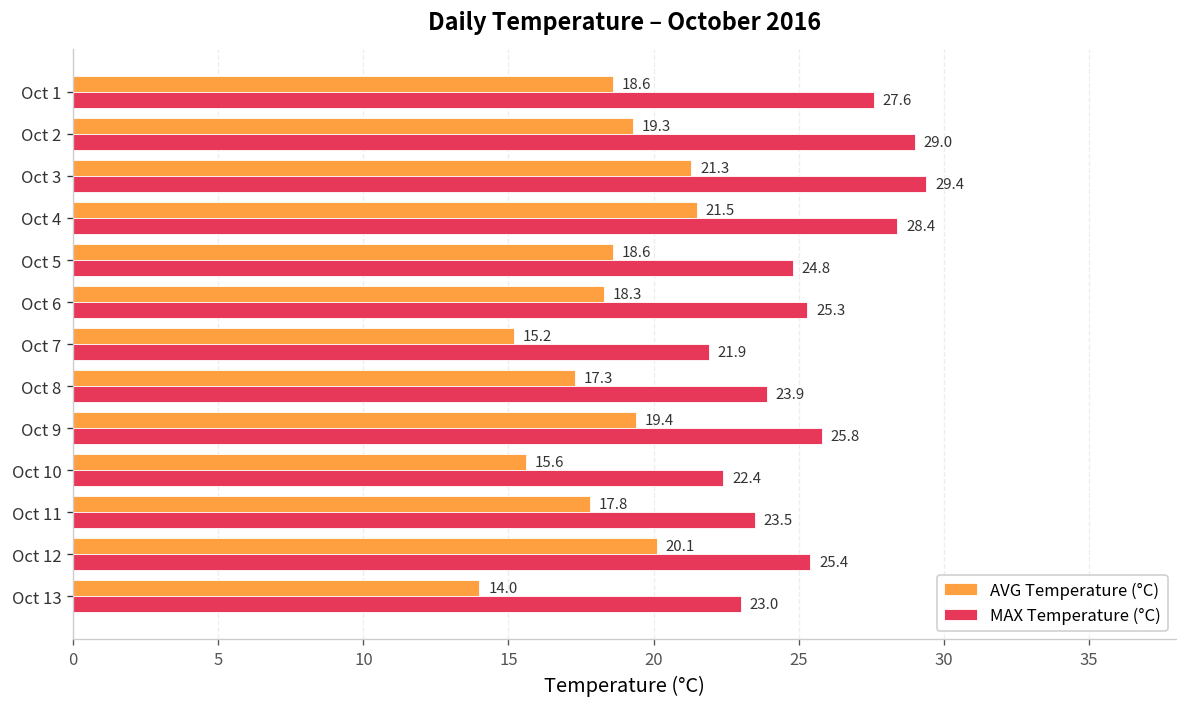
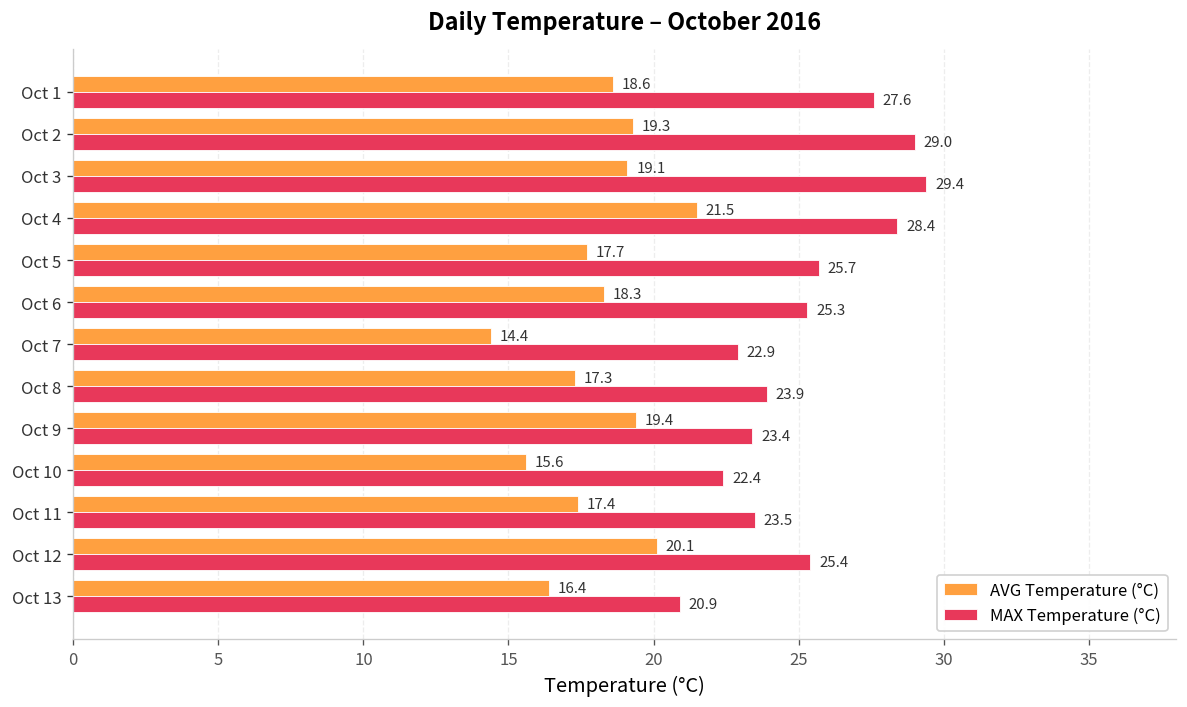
  {
    "AVG Temperature (°C)": {
      "Oct 1": 18.6,
      "Oct 2": 19.3,
-     "Oct 3": 21.3,
+     "Oct 3": 19.1,
      "Oct 4": 21.5,
-     "Oct 5": 18.6,
+     "Oct 5": 17.7,
      "Oct 6": 18.3,
-     "Oct 7": 15.2,
+     "Oct 7": 14.4,
      "Oct 8": 17.3,
      "Oct 9": 19.4,
      "Oct 10": 15.6,
-     "Oct 11": 17.8,
+     "Oct 11": 17.4,
      "Oct 12": 20.1,
-     "Oct 13": 14.0
+     "Oct 13": 16.4
    },
    "MAX Temperature (°C)": {
      "Oct 1": 27.6,
      "Oct 2": 29.0,
      "Oct 3": 29.4,
      "Oct 4": 28.4,
-     "Oct 5": 24.8,
+     "Oct 5": 25.7,
      "Oct 6": 25.3,
-     "Oct 7": 21.9,
+     "Oct 7": 22.9,
      "Oct 8": 23.9,
-     "Oct 9": 25.8,
+     "Oct 9": 23.4,
      "Oct 10": 22.4,
      "Oct 11": 23.5,
      "Oct 12": 25.4,
-     "Oct 13": 23.0
+     "Oct 13": 20.9
    }
  }
